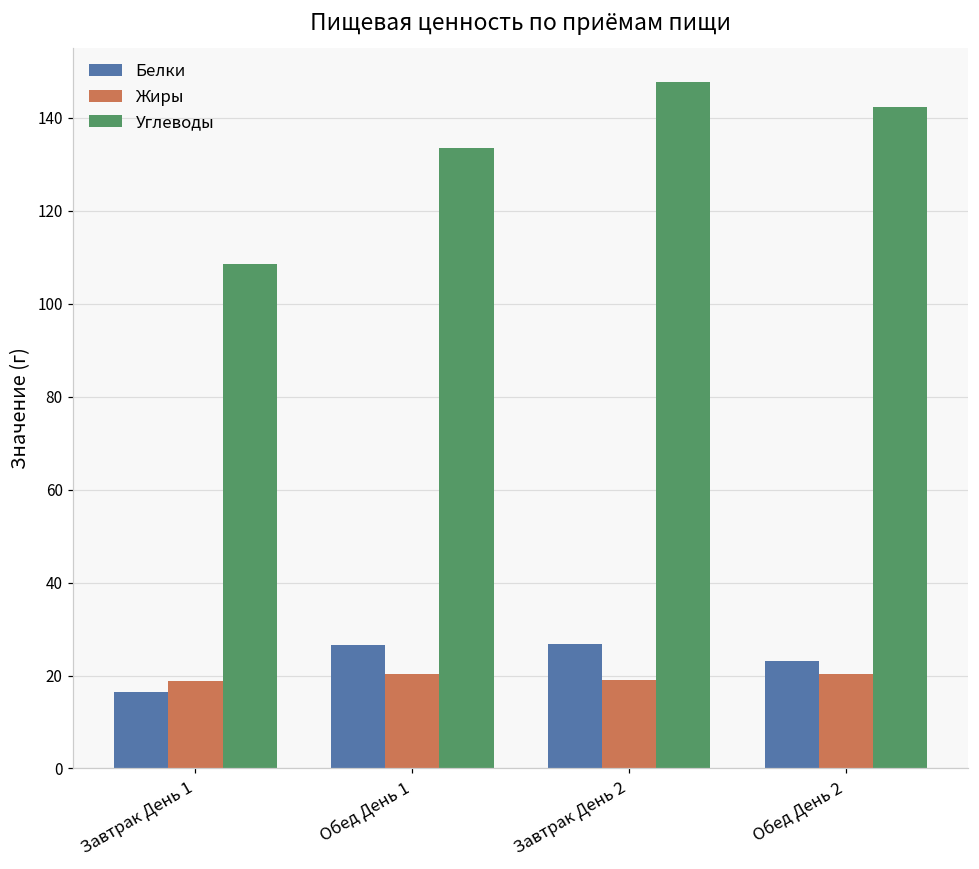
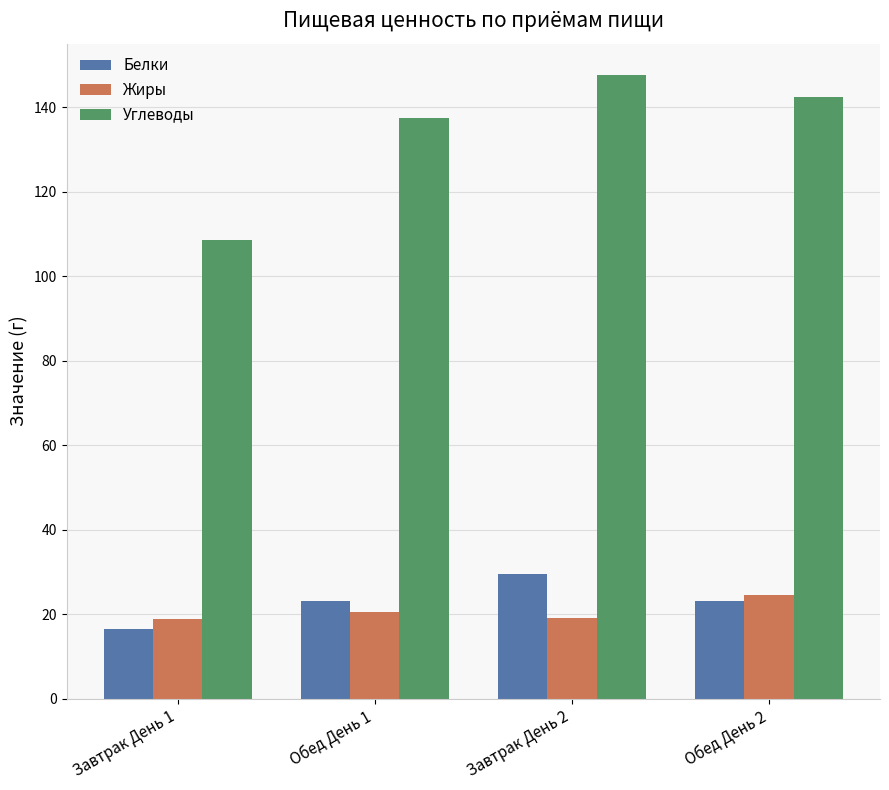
  {
    "Белки": {
      "Завтрак День 1": 17,
-     "Обед День 1": 27,
-     "Завтрак День 2": 27,
+     "Обед День 1": 23,
+     "Завтрак День 2": 29,
      "Обед День 2": 23
    },
    "Жиры": {
      "Завтрак День 1": 19,
      "Обед День 1": 20,
      "Завтрак День 2": 19,
-     "Обед День 2": 20
+     "Обед День 2": 25
    },
    "Углеводы": {
      "Завтрак День 1": 109,
-     "Обед День 1": 134,
+     "Обед День 1": 138,
      "Завтрак День 2": 148,
      "Обед День 2": 142
    }
  }
